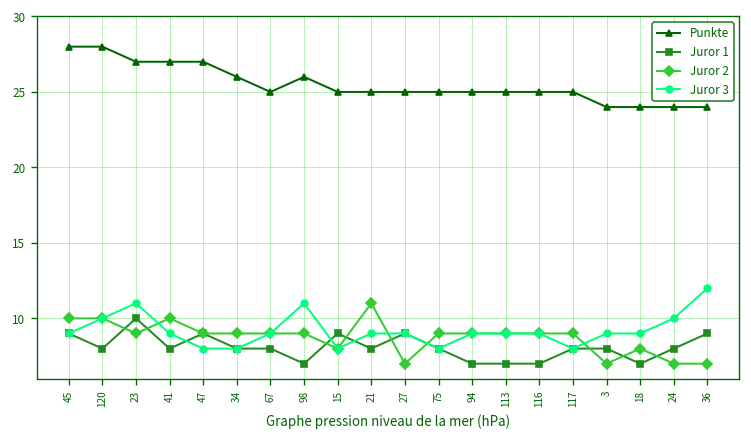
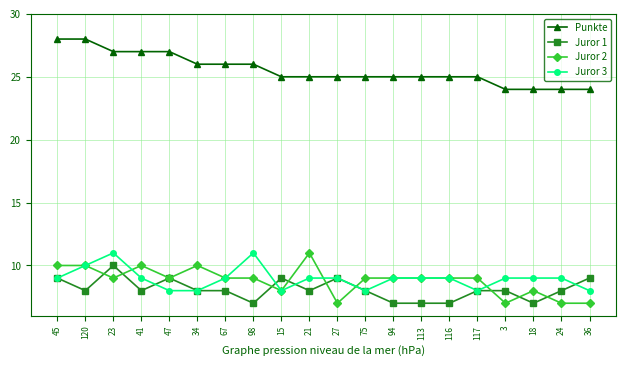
  {
    "Punkte": {
      "45": 28,
      "120": 28,
      "23": 27,
      "41": 27,
      "47": 27,
      "34": 26,
-     "67": 25,
+     "67": 26,
      "98": 26,
      "15": 25,
      "21": 25,
      "27": 25,
      "75": 25,
      "94": 25,
      "113": 25,
      "116": 25,
      "117": 25,
      "3": 24,
      "18": 24,
      "24": 24,
      "36": 24
    },
    "Juror 1": {
      "120": 8,
      "23": 10,
      "41": 8,
      "67": 8,
      "98": 7,
      "15": 9,
      "21": 8,
      "94": 7,
      "113": 7,
      "116": 7,
      "3": 8,
      "18": 7,
      "24": 8,
      "36": 9
    },
    "Juror 2": {
      "45": 10,
      "23": 9,
      "41": 10,
-     "34": 9,
+     "34": 10,
      "98": 9,
      "21": 11,
      "27": 7,
      "75": 9,
      "117": 9,
      "3": 7,
      "18": 8,
      "24": 7,
      "36": 7
    },
    "Juror 3": {
      "23": 11,
      "41": 9,
      "47": 8,
      "98": 11,
      "21": 9,
      "3": 9,
      "18": 9,
-     "24": 10,
-     "36": 12
+     "24": 9,
+     "36": 8
    }
  }
